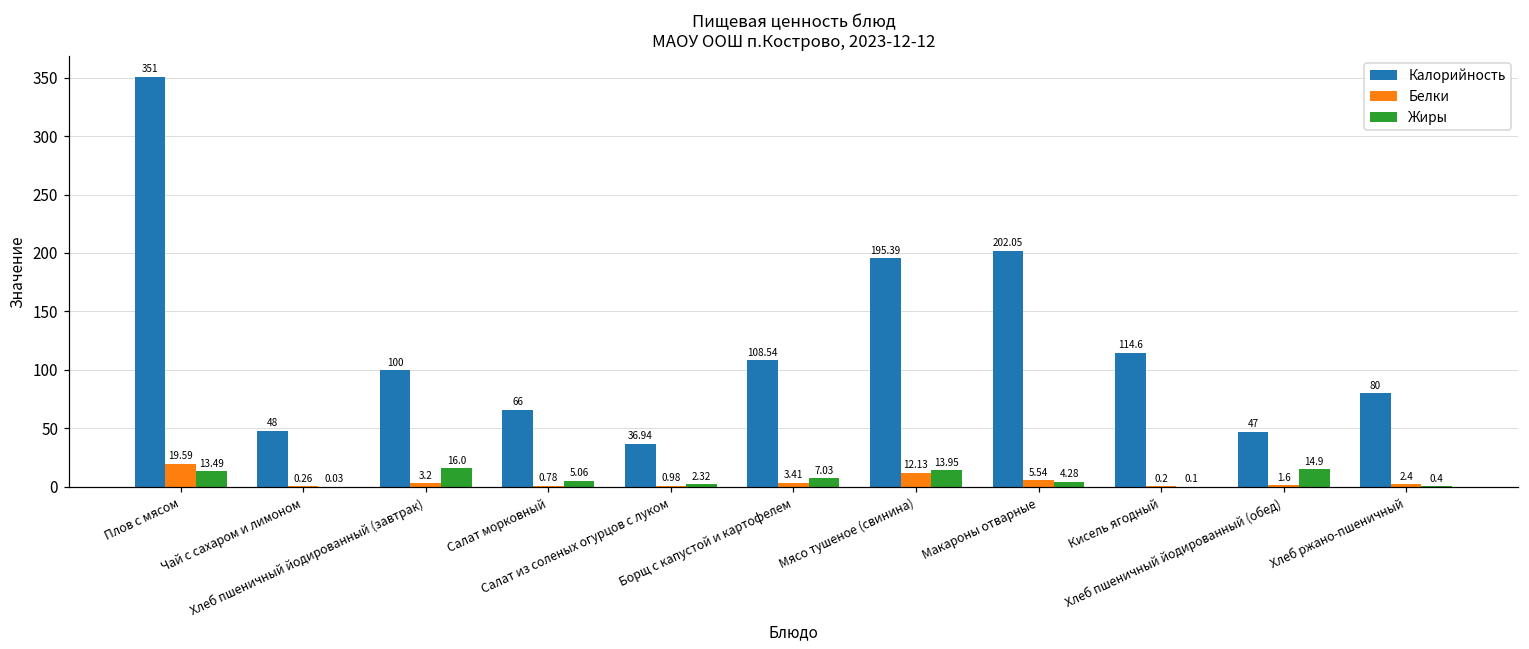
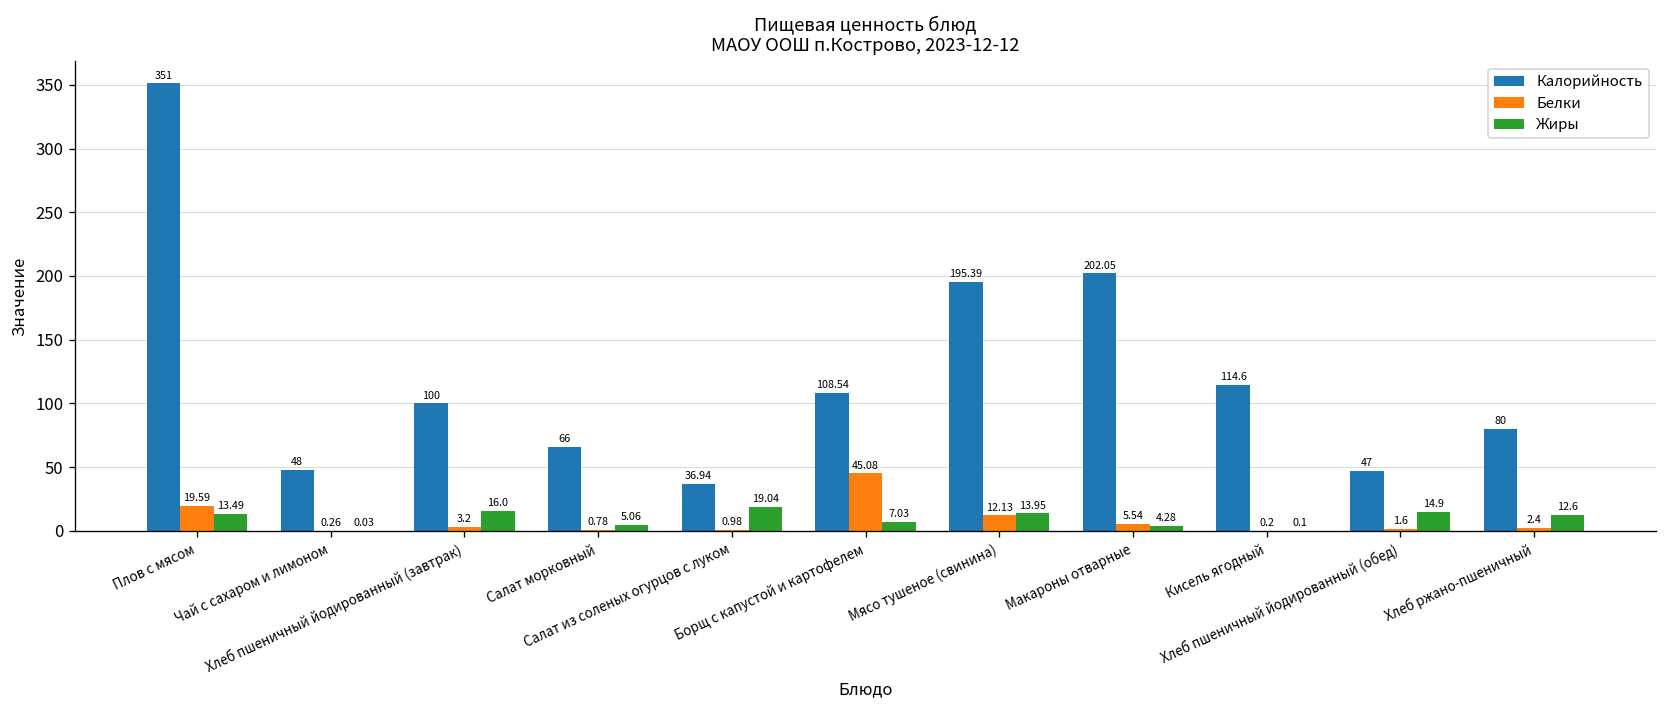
  {
    "Калорийность": {
      "Плов с мясом": 351,
      "Чай с сахаром и лимоном": 48,
      "Хлеб пшеничный йодированный (завтрак)": 100,
      "Салат морковный": 66,
      "Салат из соленых огурцов с луком": 36.94,
      "Борщ с капустой и картофелем": 108.54,
      "Мясо тушеное (свинина)": 195.39,
      "Макароны отварные": 202.05,
      "Кисель ягодный": 114.6,
      "Хлеб пшеничный йодированный (обед)": 47,
      "Хлеб ржано-пшеничный": 80
    },
    "Белки": {
      "Плов с мясом": 19.59,
      "Чай с сахаром и лимоном": 0.26,
      "Хлеб пшеничный йодированный (завтрак)": 3.2,
      "Салат морковный": 0.78,
      "Салат из соленых огурцов с луком": 0.98,
-     "Борщ с капустой и картофелем": 3.41,
+     "Борщ с капустой и картофелем": 45.08,
      "Мясо тушеное (свинина)": 12.13,
      "Макароны отварные": 5.54,
      "Кисель ягодный": 0.2,
      "Хлеб пшеничный йодированный (обед)": 1.6,
      "Хлеб ржано-пшеничный": 2.4
    },
    "Жиры": {
      "Плов с мясом": 13.49,
      "Чай с сахаром и лимоном": 0.03,
      "Хлеб пшеничный йодированный (завтрак)": 16.0,
      "Салат морковный": 5.06,
-     "Салат из соленых огурцов с луком": 2.32,
+     "Салат из соленых огурцов с луком": 19.04,
      "Борщ с капустой и картофелем": 7.03,
      "Мясо тушеное (свинина)": 13.95,
      "Макароны отварные": 4.28,
      "Кисель ягодный": 0.1,
      "Хлеб пшеничный йодированный (обед)": 14.9,
-     "Хлеб ржано-пшеничный": 0.4
+     "Хлеб ржано-пшеничный": 12.6
    }
  }
